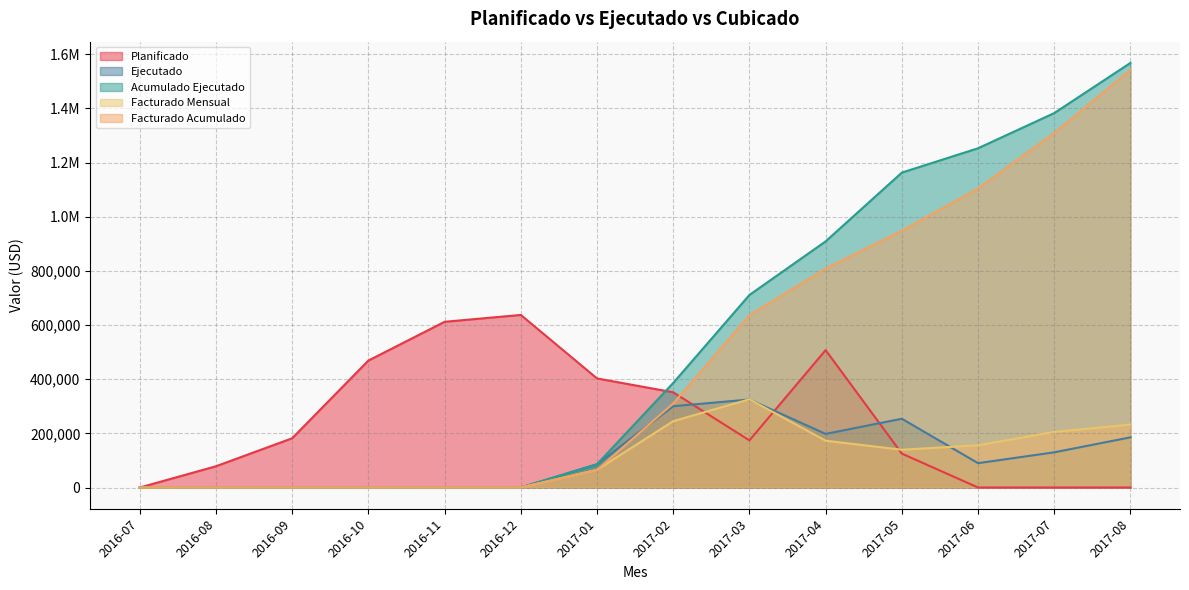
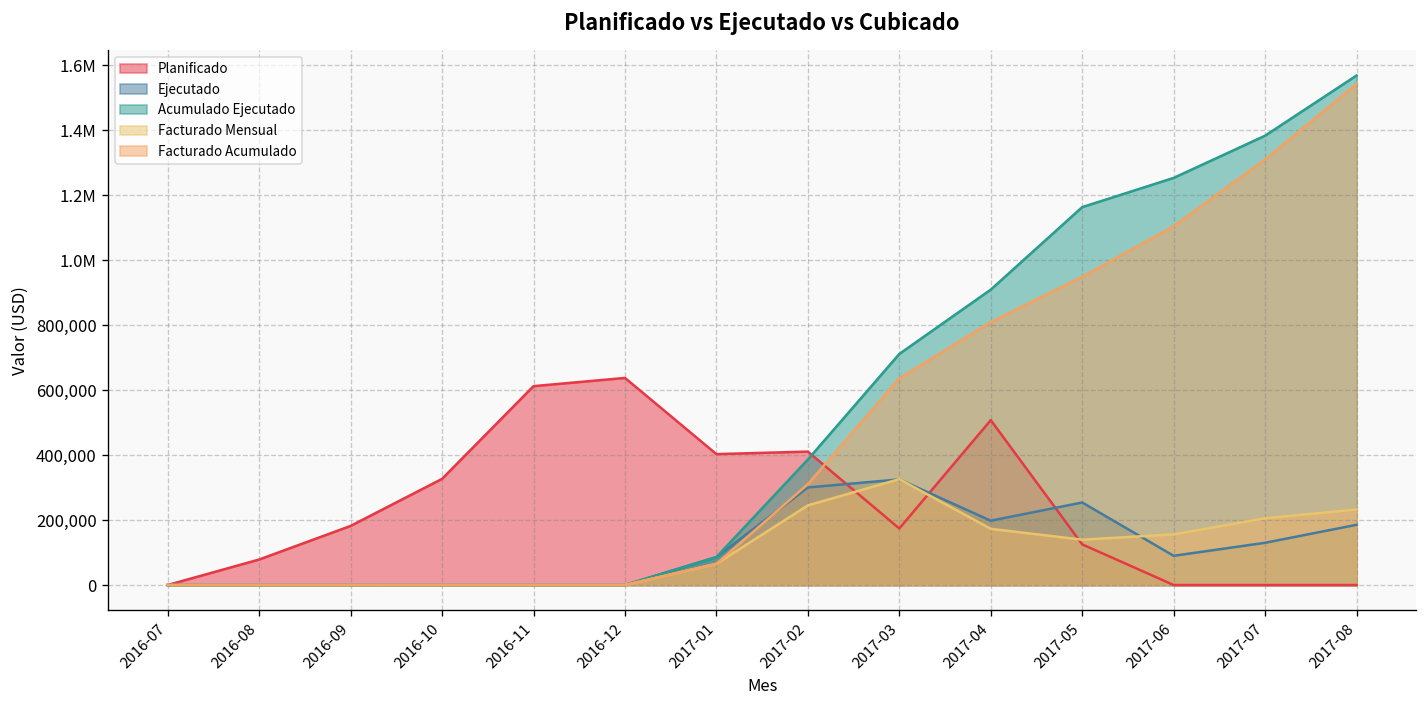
  {
    "Planificado": {
      "2016-08": "80,000",
      "2016-09": "180,000",
-     "2016-10": "470,000",
+     "2016-10": "330,000",
      "2016-11": "610,000",
      "2016-12": "640,000",
      "2017-01": "400,000",
-     "2017-02": "350,000",
+     "2017-02": "410,000",
      "2017-03": "170,000",
      "2017-04": "510,000",
      "2017-05": "130,000",
      "2017-06": "0",
      "2017-07": "0",
      "2017-08": "0"
    }
  }
